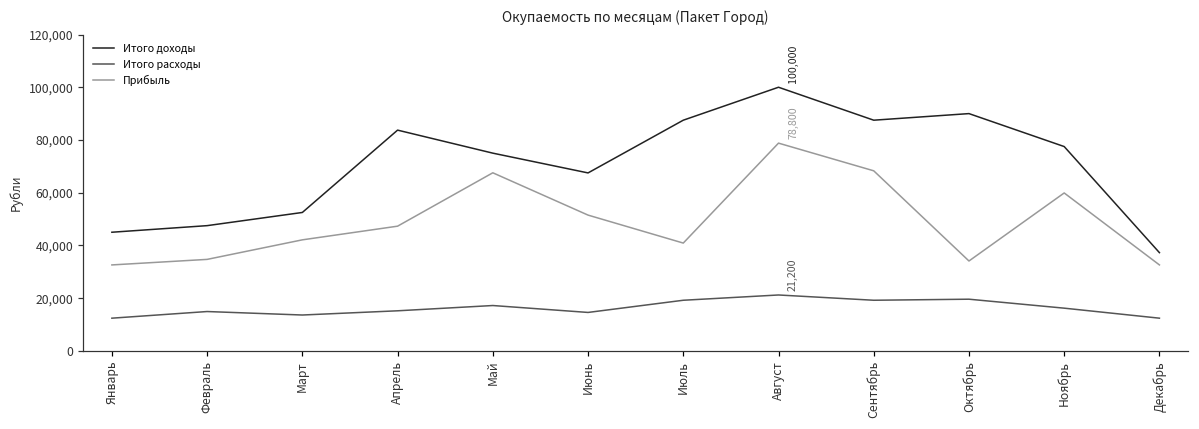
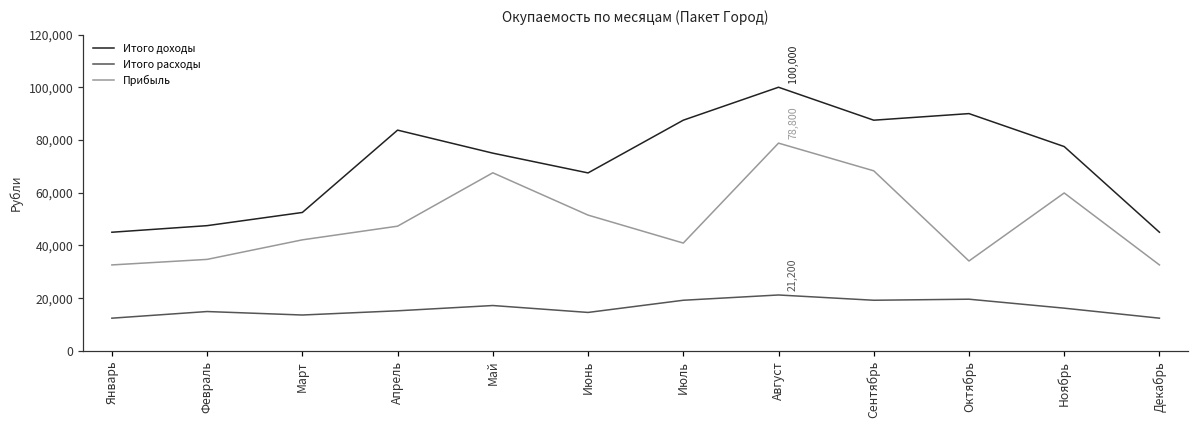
  {
    "Итого доходы": {
      "Январь": "45,000",
      "Февраль": "48,000",
      "Март": "53,000",
      "Апрель": "84,000",
      "Май": "75,000",
      "Июнь": "68,000",
      "Июль": "88,000",
      "Сентябрь": "88,000",
      "Октябрь": "90,000",
      "Ноябрь": "78,000",
-     "Декабрь": "37,000"
+     "Декабрь": "45,000"
    },
    "Итого расходы": {
      "Август": "21,200"
    },
    "Прибыль": {
      "Август": "78,800"
    }
  }
